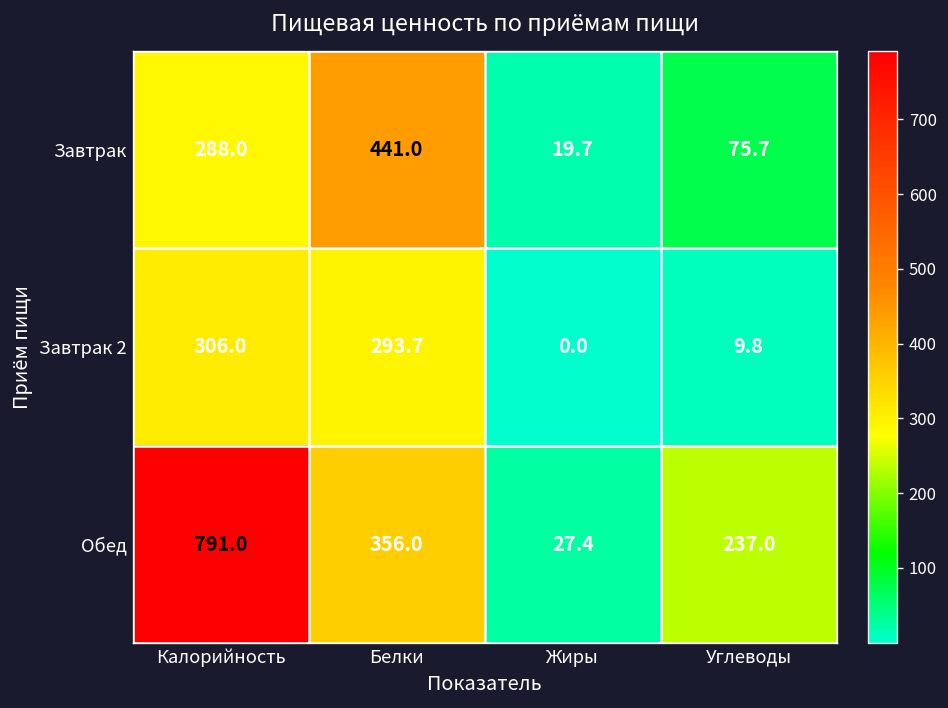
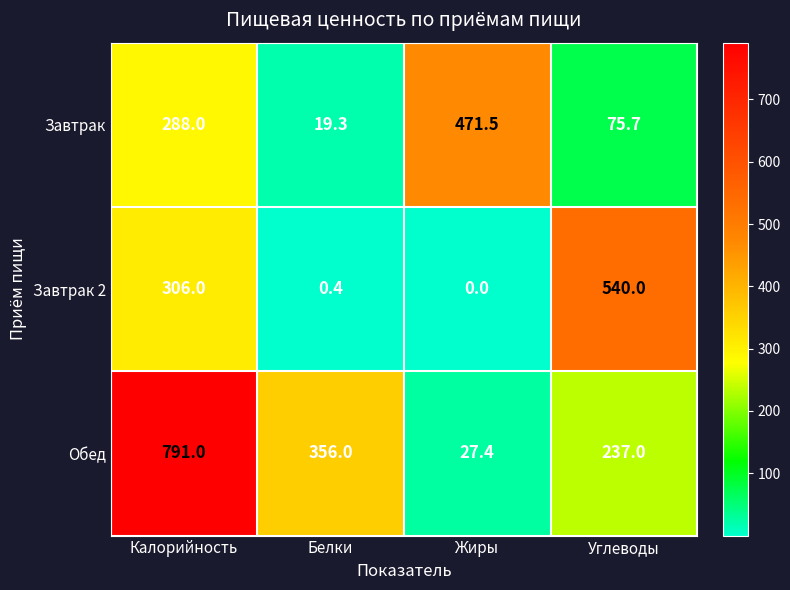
  {
    "Завтрак": {
      "Калорийность": 288.0,
-     "Белки": 441.0,
-     "Жиры": 19.7,
+     "Белки": 19.3,
+     "Жиры": 471.5,
      "Углеводы": 75.7
    },
    "Завтрак 2": {
      "Калорийность": 306.0,
-     "Белки": 293.7,
+     "Белки": 0.4,
      "Жиры": 0.0,
-     "Углеводы": 9.8
+     "Углеводы": 540.0
    },
    "Обед": {
      "Калорийность": 791.0,
      "Белки": 356.0,
      "Жиры": 27.4,
      "Углеводы": 237.0
    }
  }
